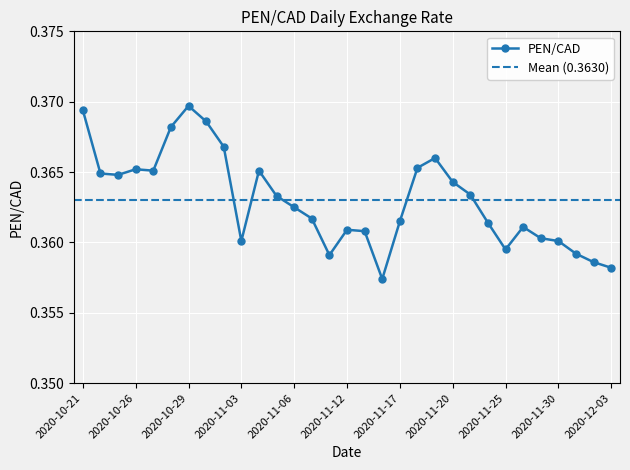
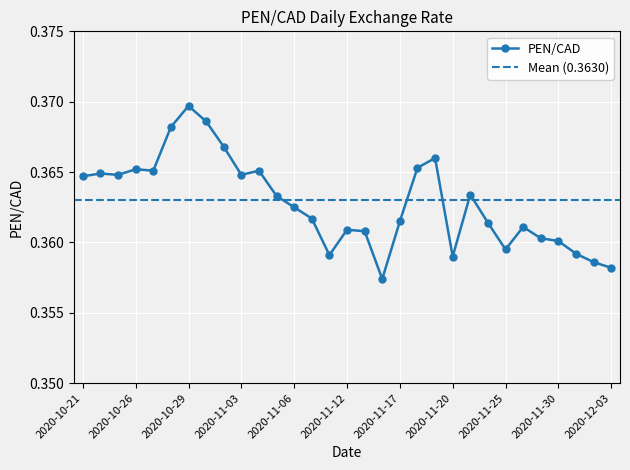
  {
-   "2020-10-21": 0.3694,
+   "2020-10-21": 0.3647,
    "2020-10-26": 0.3652,
    "2020-10-29": 0.3697,
-   "2020-11-03": 0.3601,
+   "2020-11-03": 0.3648,
    "2020-11-06": 0.3625,
    "2020-11-12": 0.3609,
    "2020-11-17": 0.3615,
-   "2020-11-20": 0.3643,
+   "2020-11-20": 0.3590,
    "2020-11-25": 0.3595,
    "2020-11-30": 0.3601,
    "2020-12-03": 0.3582
  }
